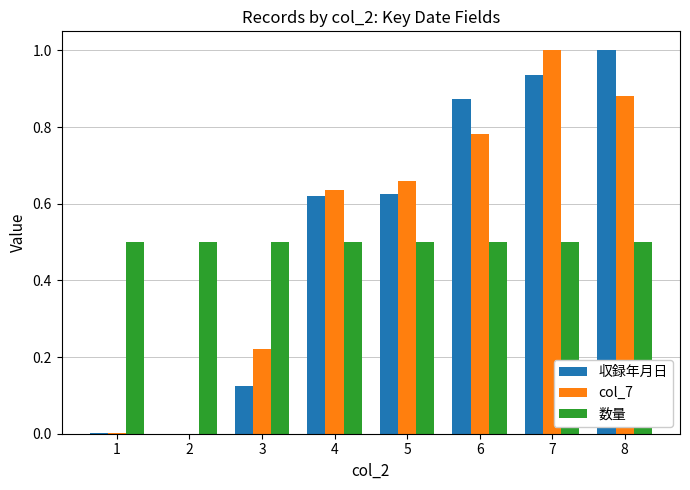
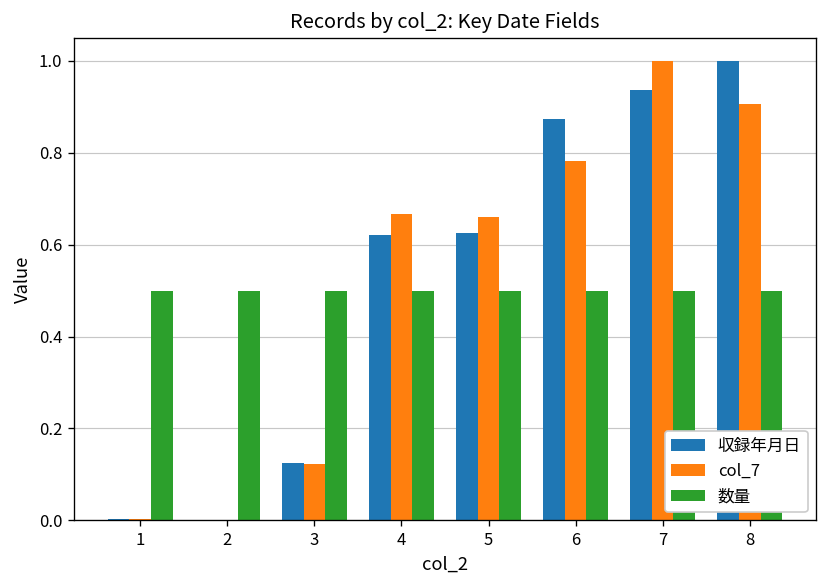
  {
    "収録年月日": {
      "2": 0.00,
      "3": 0.12,
      "4": 0.62,
      "5": 0.62,
      "6": 0.87,
      "7": 0.94,
      "8": 1.00
    },
    "col_7": {
      "2": 0.00,
-     "3": 0.22,
-     "4": 0.64,
+     "3": 0.12,
+     "4": 0.67,
      "5": 0.66,
      "6": 0.78,
      "7": 1.00,
-     "8": 0.88
+     "8": 0.91
    },
    "数量": {
      "1": 0.50,
      "2": 0.50,
      "3": 0.50,
      "4": 0.50,
      "5": 0.50,
      "6": 0.50,
      "7": 0.50,
      "8": 0.50
    }
  }
